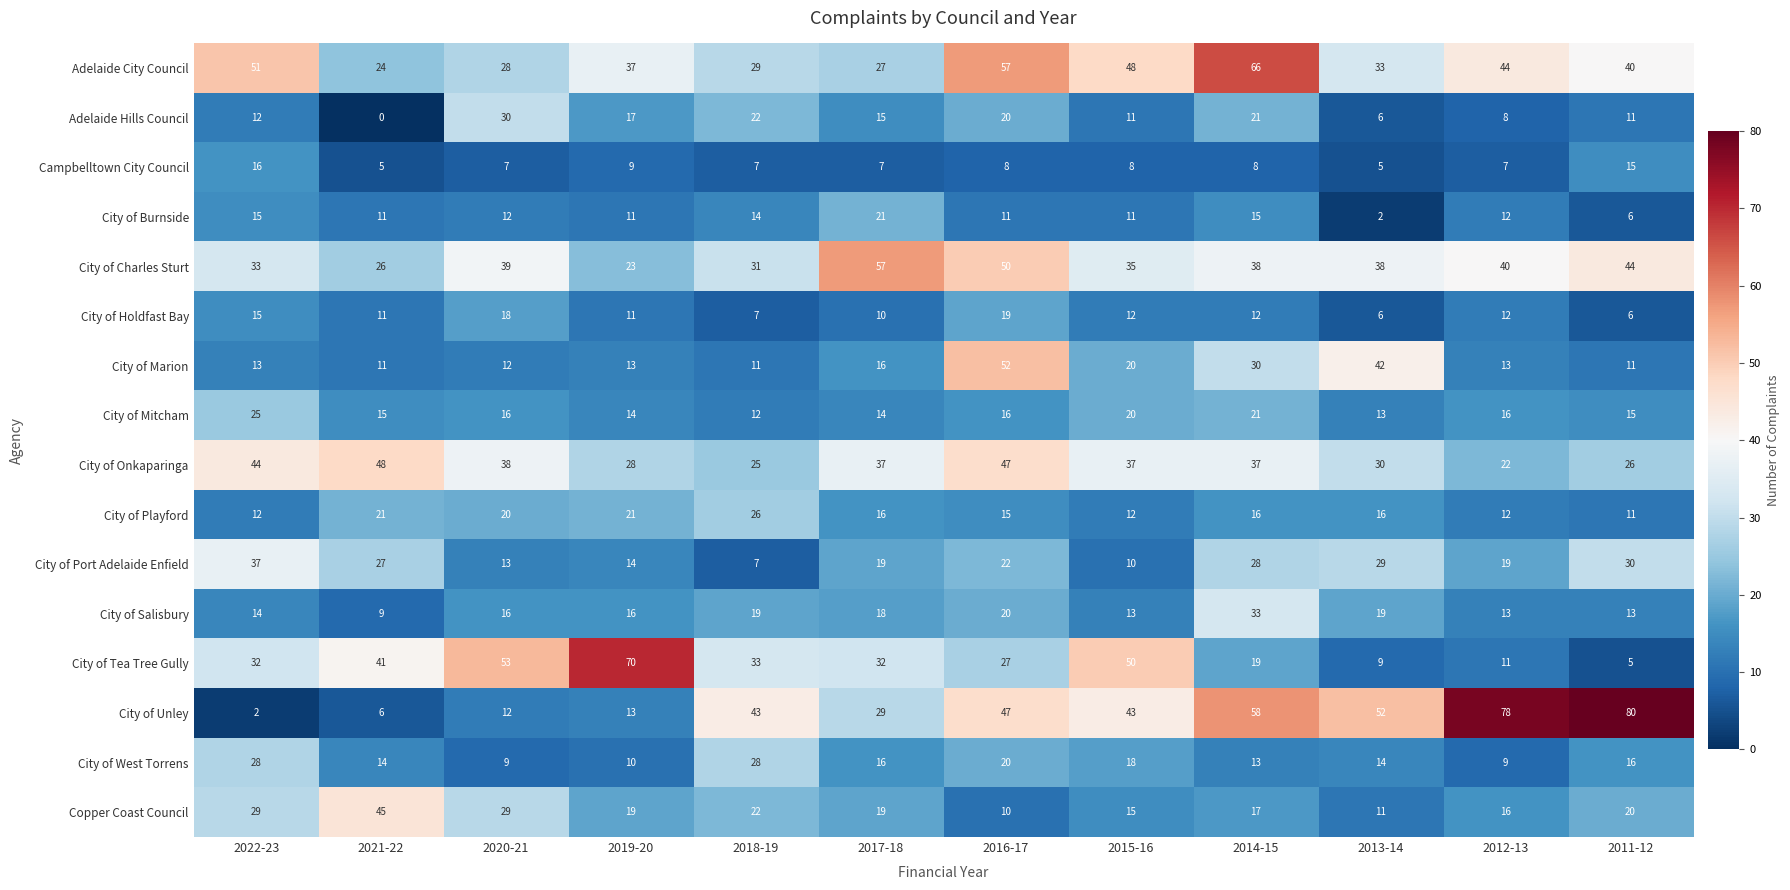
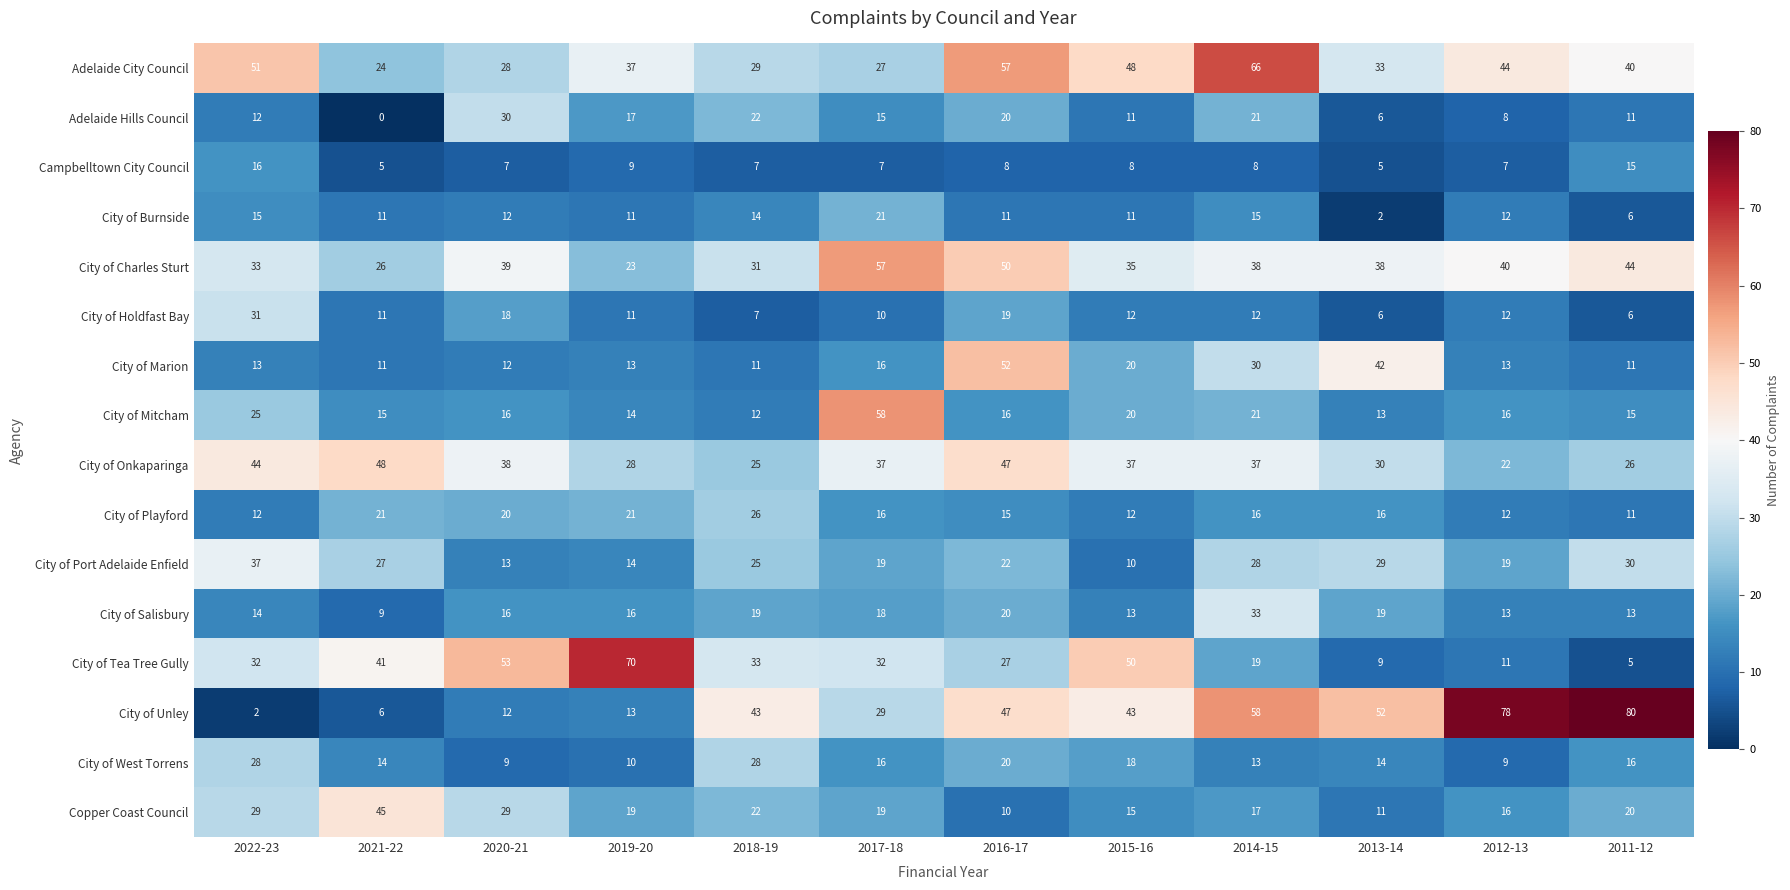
  {
    "Adelaide City Council": {
      "2022-23": 51,
      "2021-22": 24,
      "2020-21": 28,
      "2019-20": 37,
      "2018-19": 29,
      "2017-18": 27,
      "2016-17": 57,
      "2015-16": 48,
      "2014-15": 66,
      "2013-14": 33,
      "2012-13": 44,
      "2011-12": 40
    },
    "Adelaide Hills Council": {
      "2022-23": 12,
      "2021-22": 0,
      "2020-21": 30,
      "2019-20": 17,
      "2018-19": 22,
      "2017-18": 15,
      "2016-17": 20,
      "2015-16": 11,
      "2014-15": 21,
      "2013-14": 6,
      "2012-13": 8,
      "2011-12": 11
    },
    "Campbelltown City Council": {
      "2022-23": 16,
      "2021-22": 5,
      "2020-21": 7,
      "2019-20": 9,
      "2018-19": 7,
      "2017-18": 7,
      "2016-17": 8,
      "2015-16": 8,
      "2014-15": 8,
      "2013-14": 5,
      "2012-13": 7,
      "2011-12": 15
    },
    "City of Burnside": {
      "2022-23": 15,
      "2021-22": 11,
      "2020-21": 12,
      "2019-20": 11,
      "2018-19": 14,
      "2017-18": 21,
      "2016-17": 11,
      "2015-16": 11,
      "2014-15": 15,
      "2013-14": 2,
      "2012-13": 12,
      "2011-12": 6
    },
    "City of Charles Sturt": {
      "2022-23": 33,
      "2021-22": 26,
      "2020-21": 39,
      "2019-20": 23,
      "2018-19": 31,
      "2017-18": 57,
      "2016-17": 50,
      "2015-16": 35,
      "2014-15": 38,
      "2013-14": 38,
      "2012-13": 40,
      "2011-12": 44
    },
    "City of Holdfast Bay": {
-     "2022-23": 15,
+     "2022-23": 31,
      "2021-22": 11,
      "2020-21": 18,
      "2019-20": 11,
      "2018-19": 7,
      "2017-18": 10,
      "2016-17": 19,
      "2015-16": 12,
      "2014-15": 12,
      "2013-14": 6,
      "2012-13": 12,
      "2011-12": 6
    },
    "City of Marion": {
      "2022-23": 13,
      "2021-22": 11,
      "2020-21": 12,
      "2019-20": 13,
      "2018-19": 11,
      "2017-18": 16,
      "2016-17": 52,
      "2015-16": 20,
      "2014-15": 30,
      "2013-14": 42,
      "2012-13": 13,
      "2011-12": 11
    },
    "City of Mitcham": {
      "2022-23": 25,
      "2021-22": 15,
      "2020-21": 16,
      "2019-20": 14,
      "2018-19": 12,
-     "2017-18": 14,
+     "2017-18": 58,
      "2016-17": 16,
      "2015-16": 20,
      "2014-15": 21,
      "2013-14": 13,
      "2012-13": 16,
      "2011-12": 15
    },
    "City of Onkaparinga": {
      "2022-23": 44,
      "2021-22": 48,
      "2020-21": 38,
      "2019-20": 28,
      "2018-19": 25,
      "2017-18": 37,
      "2016-17": 47,
      "2015-16": 37,
      "2014-15": 37,
      "2013-14": 30,
      "2012-13": 22,
      "2011-12": 26
    },
    "City of Playford": {
      "2022-23": 12,
      "2021-22": 21,
      "2020-21": 20,
      "2019-20": 21,
      "2018-19": 26,
      "2017-18": 16,
      "2016-17": 15,
      "2015-16": 12,
      "2014-15": 16,
      "2013-14": 16,
      "2012-13": 12,
      "2011-12": 11
    },
    "City of Port Adelaide Enfield": {
      "2022-23": 37,
      "2021-22": 27,
      "2020-21": 13,
      "2019-20": 14,
-     "2018-19": 7,
+     "2018-19": 25,
      "2017-18": 19,
      "2016-17": 22,
      "2015-16": 10,
      "2014-15": 28,
      "2013-14": 29,
      "2012-13": 19,
      "2011-12": 30
    },
    "City of Salisbury": {
      "2022-23": 14,
      "2021-22": 9,
      "2020-21": 16,
      "2019-20": 16,
      "2018-19": 19,
      "2017-18": 18,
      "2016-17": 20,
      "2015-16": 13,
      "2014-15": 33,
      "2013-14": 19,
      "2012-13": 13,
      "2011-12": 13
    },
    "City of Tea Tree Gully": {
      "2022-23": 32,
      "2021-22": 41,
      "2020-21": 53,
      "2019-20": 70,
      "2018-19": 33,
      "2017-18": 32,
      "2016-17": 27,
      "2015-16": 50,
      "2014-15": 19,
      "2013-14": 9,
      "2012-13": 11,
      "2011-12": 5
    },
    "City of Unley": {
      "2022-23": 2,
      "2021-22": 6,
      "2020-21": 12,
      "2019-20": 13,
      "2018-19": 43,
      "2017-18": 29,
      "2016-17": 47,
      "2015-16": 43,
      "2014-15": 58,
      "2013-14": 52,
      "2012-13": 78,
      "2011-12": 80
    },
    "City of West Torrens": {
      "2022-23": 28,
      "2021-22": 14,
      "2020-21": 9,
      "2019-20": 10,
      "2018-19": 28,
      "2017-18": 16,
      "2016-17": 20,
      "2015-16": 18,
      "2014-15": 13,
      "2013-14": 14,
      "2012-13": 9,
      "2011-12": 16
    },
    "Copper Coast Council": {
      "2022-23": 29,
      "2021-22": 45,
      "2020-21": 29,
      "2019-20": 19,
      "2018-19": 22,
      "2017-18": 19,
      "2016-17": 10,
      "2015-16": 15,
      "2014-15": 17,
      "2013-14": 11,
      "2012-13": 16,
      "2011-12": 20
    }
  }
